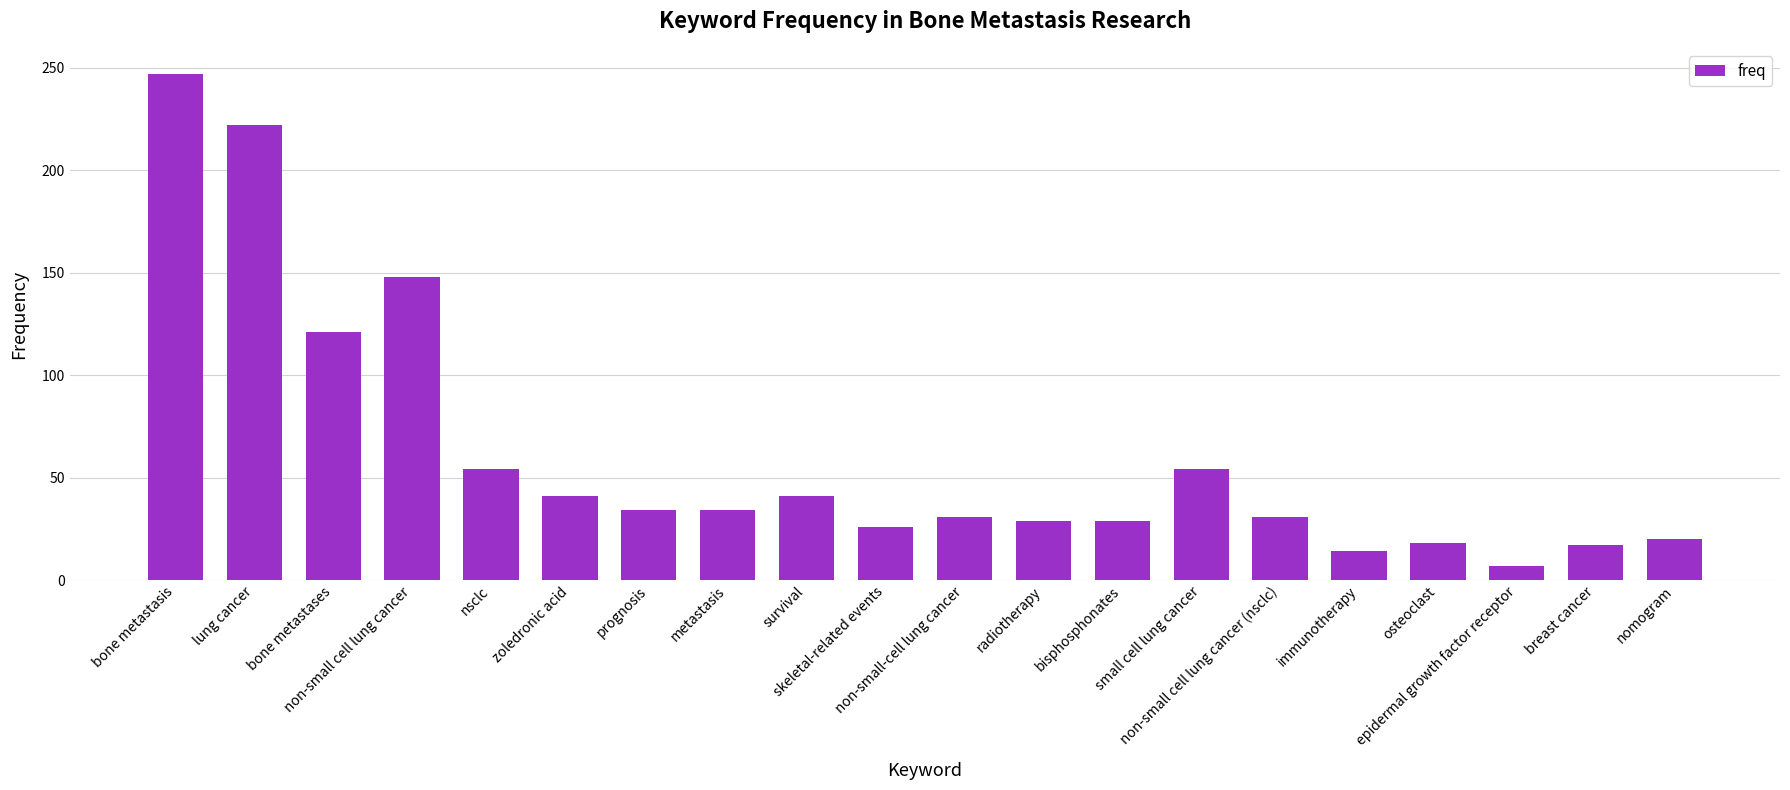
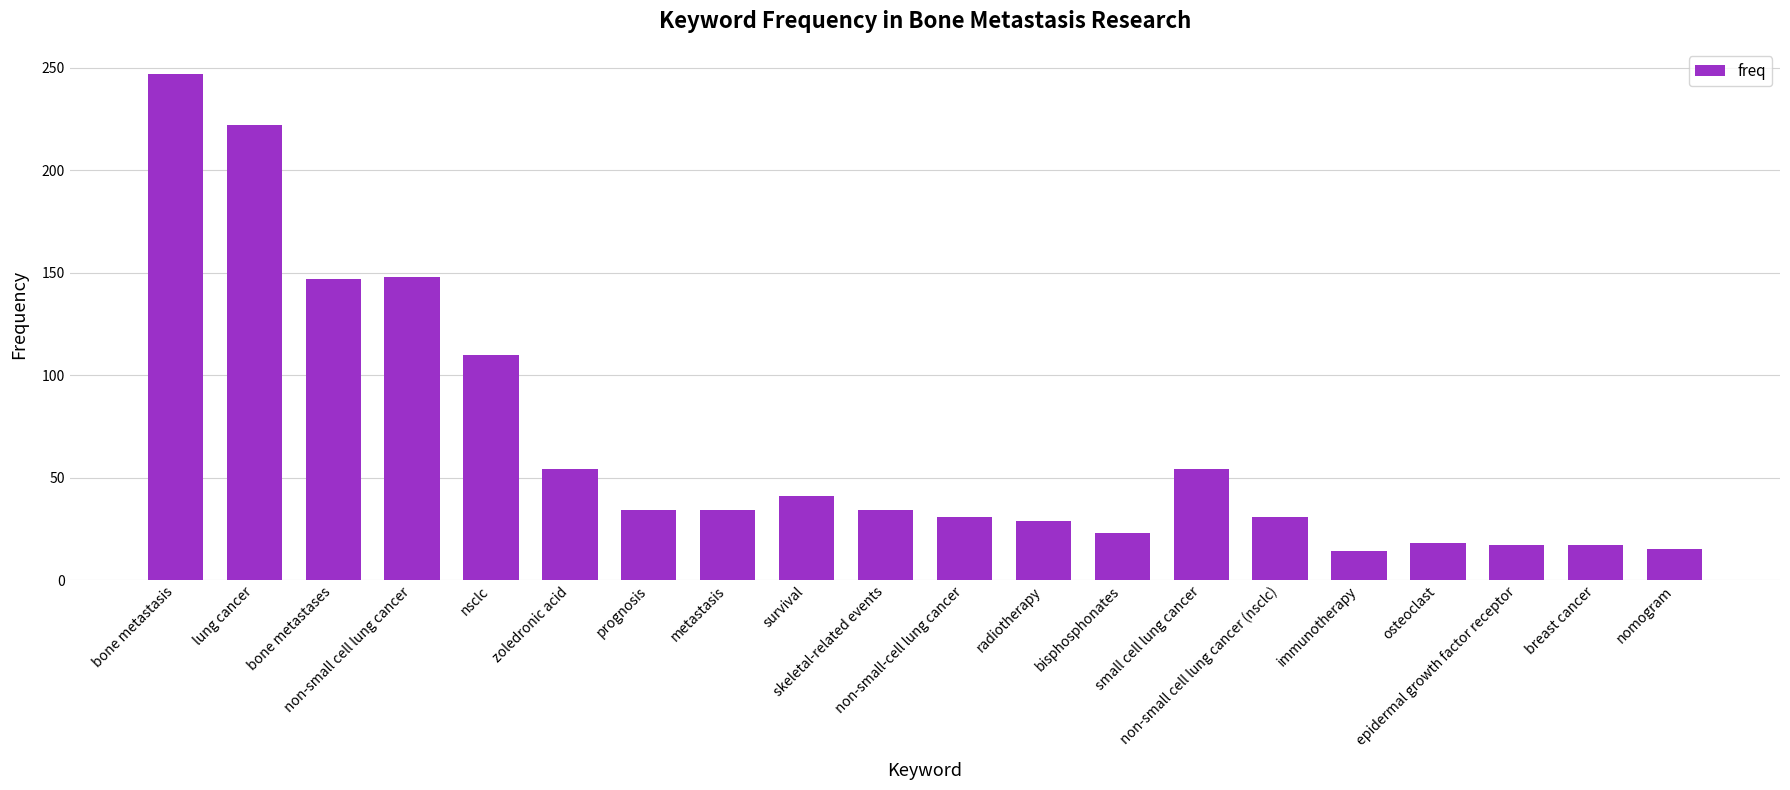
  {
    "bone metastasis": 247,
    "lung cancer": 222,
-   "bone metastases": 121,
+   "bone metastases": 147,
    "non-small cell lung cancer": 148,
-   "nsclc": 54,
-   "zoledronic acid": 41,
+   "nsclc": 110,
+   "zoledronic acid": 54,
    "prognosis": 34,
    "metastasis": 34,
    "survival": 41,
-   "skeletal-related events": 26,
+   "skeletal-related events": 34,
    "non-small-cell lung cancer": 31,
    "radiotherapy": 29,
-   "bisphosphonates": 29,
+   "bisphosphonates": 23,
    "small cell lung cancer": 54,
    "non-small cell lung cancer (nsclc)": 31,
    "immunotherapy": 14,
    "osteoclast": 18,
-   "epidermal growth factor receptor": 7,
+   "epidermal growth factor receptor": 17,
    "breast cancer": 17,
-   "nomogram": 20
+   "nomogram": 15
  }
